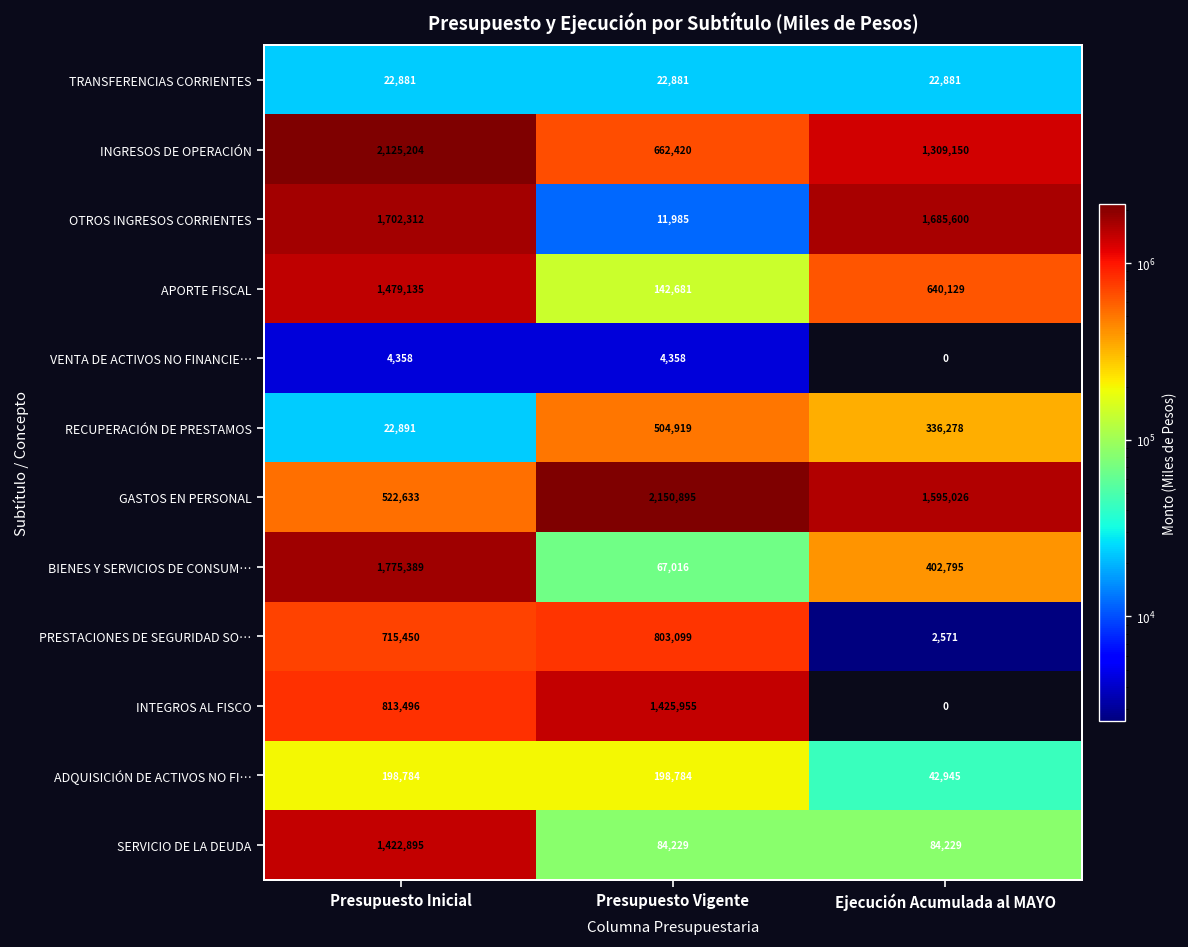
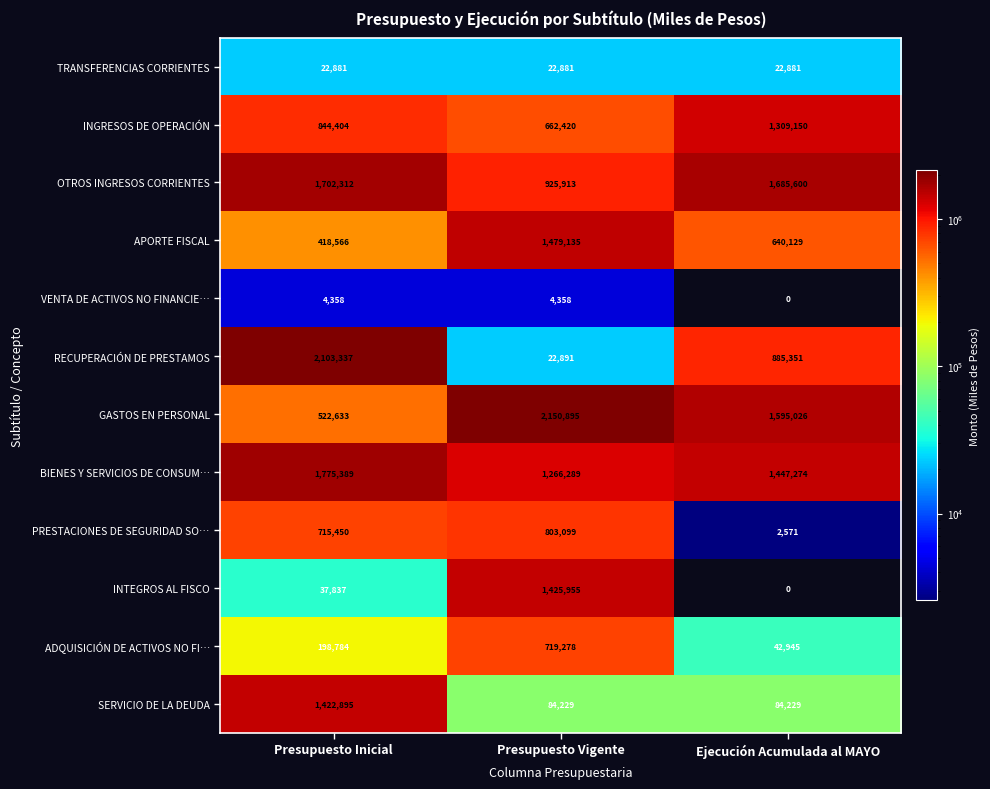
  {
    "TRANSFERENCIAS CORRIENTES": {
      "Presupuesto Inicial": "22,881",
      "Presupuesto Vigente": "22,881",
      "Ejecución Acumulada al MAYO": "22,881"
    },
    "INGRESOS DE OPERACIÓN": {
-     "Presupuesto Inicial": "2,125,204",
+     "Presupuesto Inicial": "844,404",
      "Presupuesto Vigente": "662,420",
      "Ejecución Acumulada al MAYO": "1,309,150"
    },
    "OTROS INGRESOS CORRIENTES": {
      "Presupuesto Inicial": "1,702,312",
-     "Presupuesto Vigente": "11,985",
+     "Presupuesto Vigente": "925,913",
      "Ejecución Acumulada al MAYO": "1,685,600"
    },
    "APORTE FISCAL": {
-     "Presupuesto Inicial": "1,479,135",
-     "Presupuesto Vigente": "142,681",
+     "Presupuesto Inicial": "418,566",
+     "Presupuesto Vigente": "1,479,135",
      "Ejecución Acumulada al MAYO": "640,129"
    },
    "VENTA DE ACTIVOS NO FINANCIE…": {
      "Presupuesto Inicial": "4,358",
      "Presupuesto Vigente": "4,358",
      "Ejecución Acumulada al MAYO": "0"
    },
    "RECUPERACIÓN DE PRESTAMOS": {
-     "Presupuesto Inicial": "22,891",
-     "Presupuesto Vigente": "504,919",
-     "Ejecución Acumulada al MAYO": "336,278"
+     "Presupuesto Inicial": "2,103,337",
+     "Presupuesto Vigente": "22,891",
+     "Ejecución Acumulada al MAYO": "885,351"
    },
    "GASTOS EN PERSONAL": {
      "Presupuesto Inicial": "522,633",
      "Presupuesto Vigente": "2,150,895",
      "Ejecución Acumulada al MAYO": "1,595,026"
    },
    "BIENES Y SERVICIOS DE CONSUM…": {
      "Presupuesto Inicial": "1,775,389",
-     "Presupuesto Vigente": "67,016",
-     "Ejecución Acumulada al MAYO": "402,795"
+     "Presupuesto Vigente": "1,266,289",
+     "Ejecución Acumulada al MAYO": "1,447,274"
    },
    "PRESTACIONES DE SEGURIDAD SO…": {
      "Presupuesto Inicial": "715,450",
      "Presupuesto Vigente": "803,099",
      "Ejecución Acumulada al MAYO": "2,571"
    },
    "INTEGROS AL FISCO": {
-     "Presupuesto Inicial": "813,496",
+     "Presupuesto Inicial": "37,837",
      "Presupuesto Vigente": "1,425,955",
      "Ejecución Acumulada al MAYO": "0"
    },
    "ADQUISICIÓN DE ACTIVOS NO FI…": {
      "Presupuesto Inicial": "198,784",
-     "Presupuesto Vigente": "198,784",
+     "Presupuesto Vigente": "719,278",
      "Ejecución Acumulada al MAYO": "42,945"
    },
    "SERVICIO DE LA DEUDA": {
      "Presupuesto Inicial": "1,422,895",
      "Presupuesto Vigente": "84,229",
      "Ejecución Acumulada al MAYO": "84,229"
    }
  }
